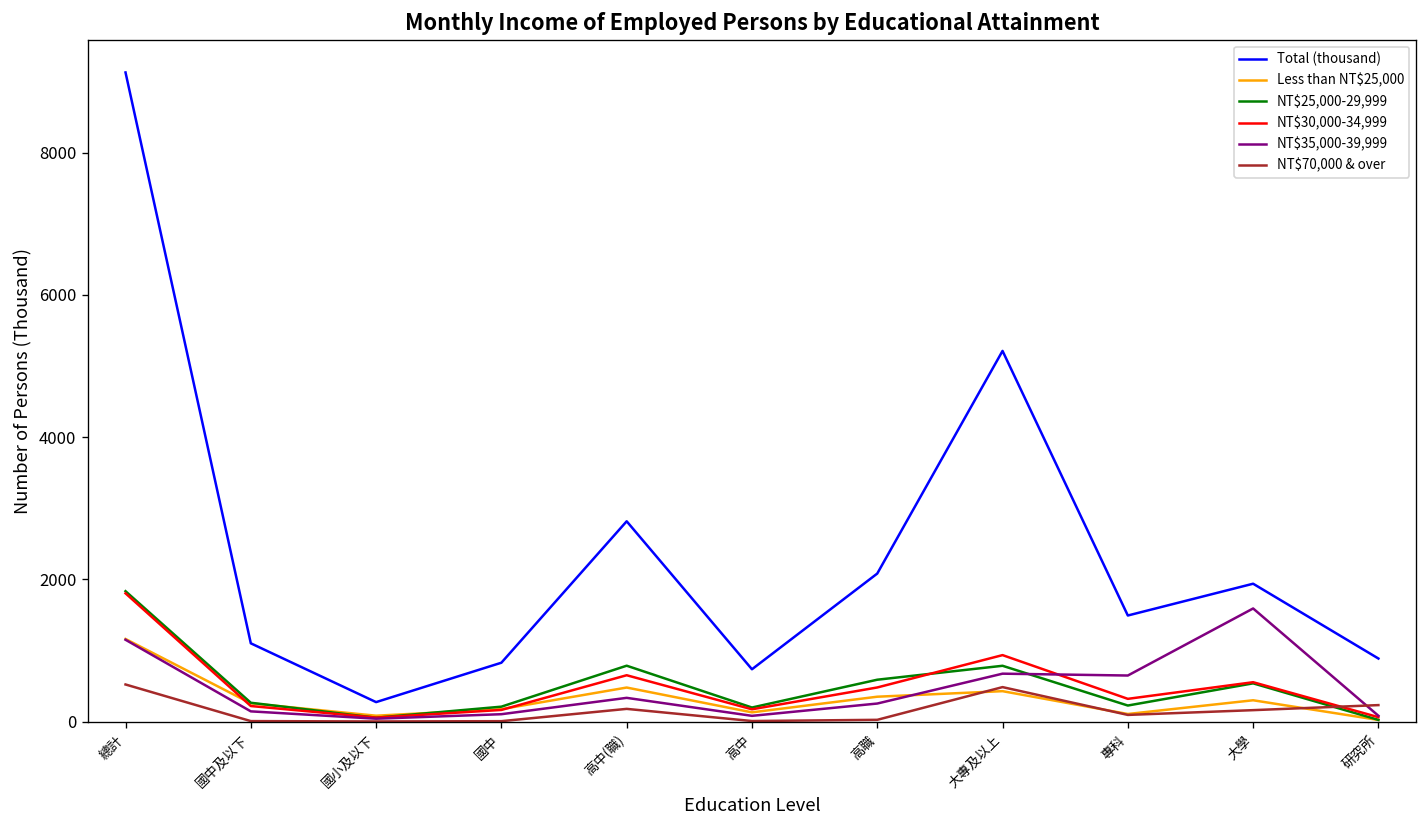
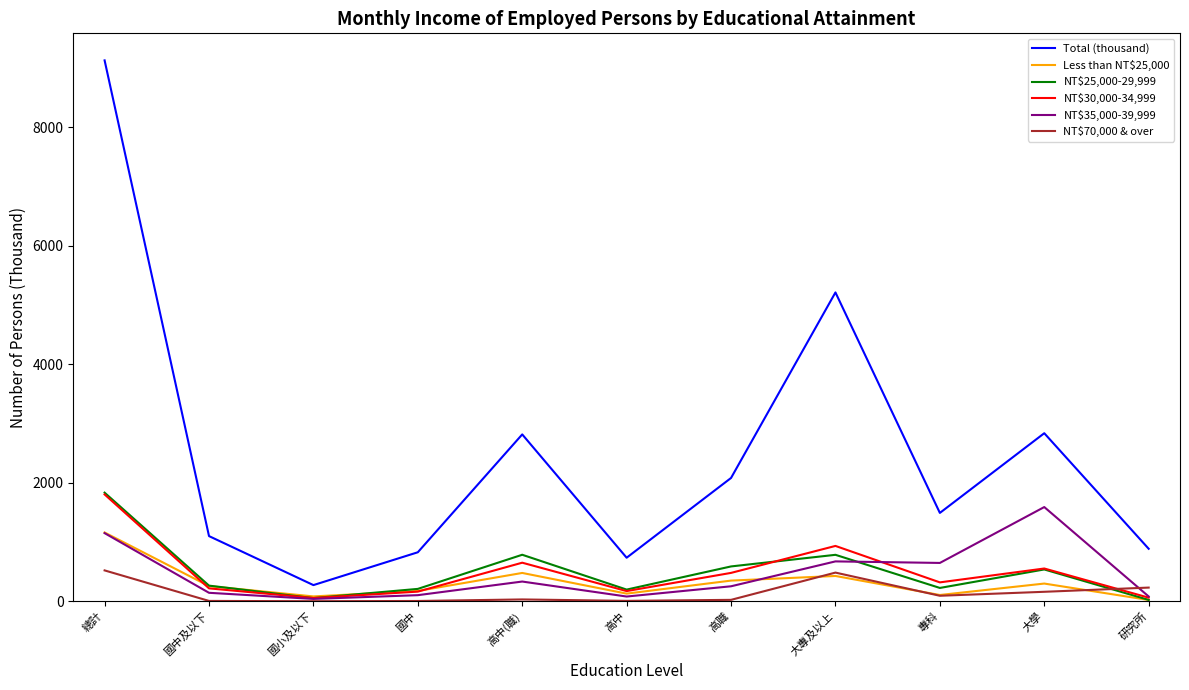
  {
    "Total (thousand)": {
      "總計": 9100,
      "國中及以下": 1100,
      "國小及以下": 300,
      "國中": 800,
      "高中(職)": 2800,
      "高中": 700,
      "高職": 2100,
      "大專及以上": 5200,
      "專科": 1500,
-     "大學": 1900,
+     "大學": 2800,
      "研究所": 900
    },
    "Less than NT$25,000": {
      "高中(職)": 500,
      "高職": 300,
      "大專及以上": 400,
      "大學": 300
    },
    "NT$25,000-29,999": {
      "高中(職)": 800,
      "高職": 600,
      "大專及以上": 800,
      "專科": 200
    },
    "NT$30,000-34,999": {
      "高中(職)": 700,
      "高職": 500,
      "大專及以上": 900,
      "專科": 300
    },
    "NT$35,000-39,999": {
      "國中及以下": 100,
      "國中": 100,
      "高中(職)": 300,
      "高中": 100,
      "高職": 300,
      "大專及以上": 700,
      "專科": 600,
      "大學": 1600
    },
    "NT$70,000 & over": {
      "總計": 500,
      "國中及以下": 0,
      "國中": 0,
-     "高中(職)": 200,
+     "高中(職)": 0,
      "高中": 0,
      "高職": 0,
      "大專及以上": 500,
      "大學": 200,
      "研究所": 200
    }
  }
